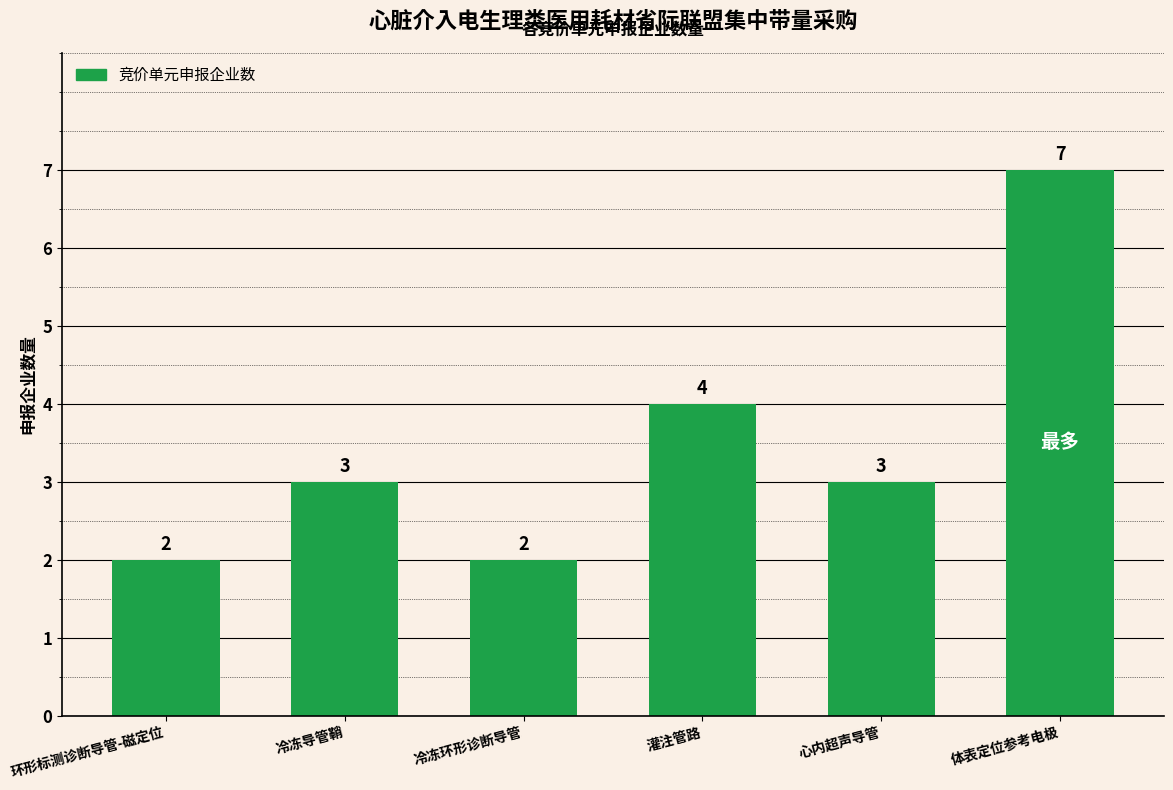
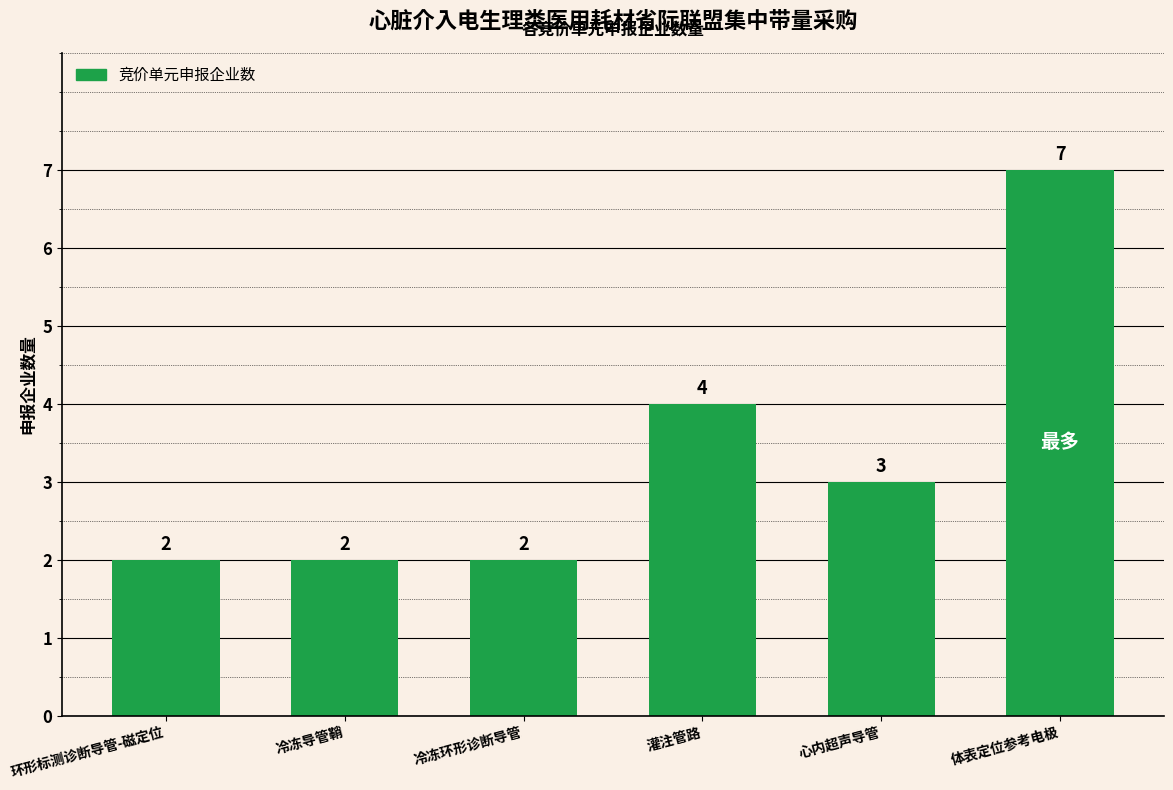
  {
    "环形标测诊断导管-磁定位": 2,
-   "冷冻导管鞘": 3,
+   "冷冻导管鞘": 2,
    "冷冻环形诊断导管": 2,
    "灌注管路": 4,
    "心内超声导管": 3,
    "体表定位参考电极": 7
  }
